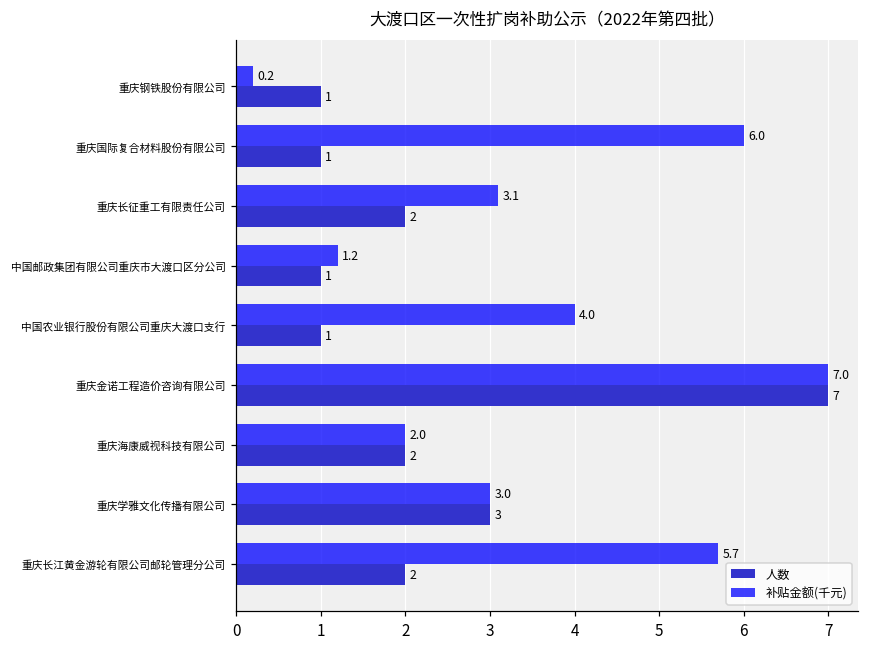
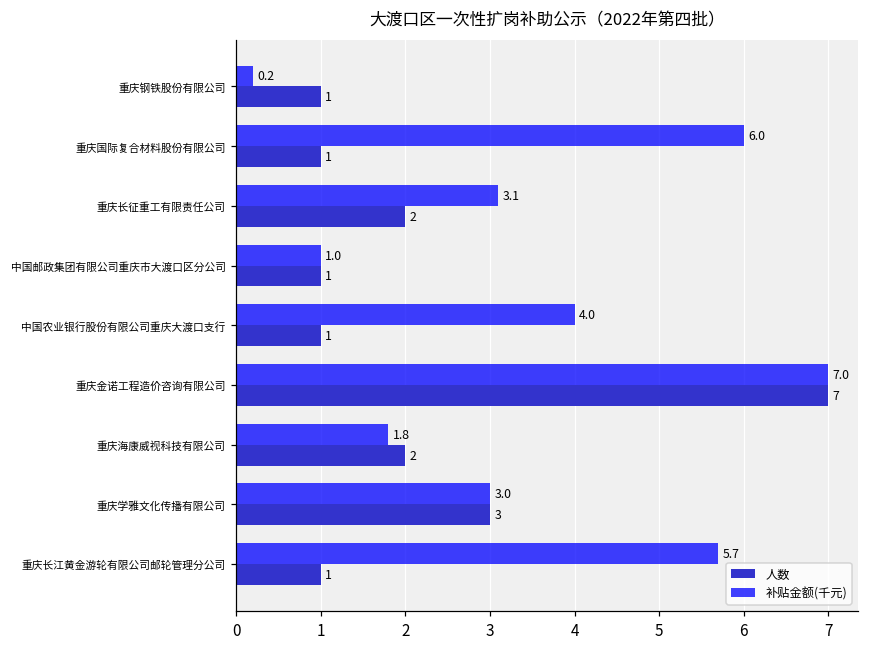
  {
    "人数": {
      "重庆钢铁股份有限公司": 1,
      "重庆国际复合材料股份有限公司": 1,
      "重庆长征重工有限责任公司": 2,
      "中国邮政集团有限公司重庆市大渡口区分公司": 1,
      "中国农业银行股份有限公司重庆大渡口支行": 1,
      "重庆金诺工程造价咨询有限公司": 7,
      "重庆海康威视科技有限公司": 2,
      "重庆学雅文化传播有限公司": 3,
-     "重庆长江黄金游轮有限公司邮轮管理分公司": 2
+     "重庆长江黄金游轮有限公司邮轮管理分公司": 1
    },
    "补贴金额(千元)": {
      "重庆钢铁股份有限公司": 0.2,
      "重庆国际复合材料股份有限公司": 6.0,
      "重庆长征重工有限责任公司": 3.1,
-     "中国邮政集团有限公司重庆市大渡口区分公司": 1.2,
+     "中国邮政集团有限公司重庆市大渡口区分公司": 1.0,
      "中国农业银行股份有限公司重庆大渡口支行": 4.0,
      "重庆金诺工程造价咨询有限公司": 7.0,
-     "重庆海康威视科技有限公司": 2.0,
+     "重庆海康威视科技有限公司": 1.8,
      "重庆学雅文化传播有限公司": 3.0,
      "重庆长江黄金游轮有限公司邮轮管理分公司": 5.7
    }
  }
